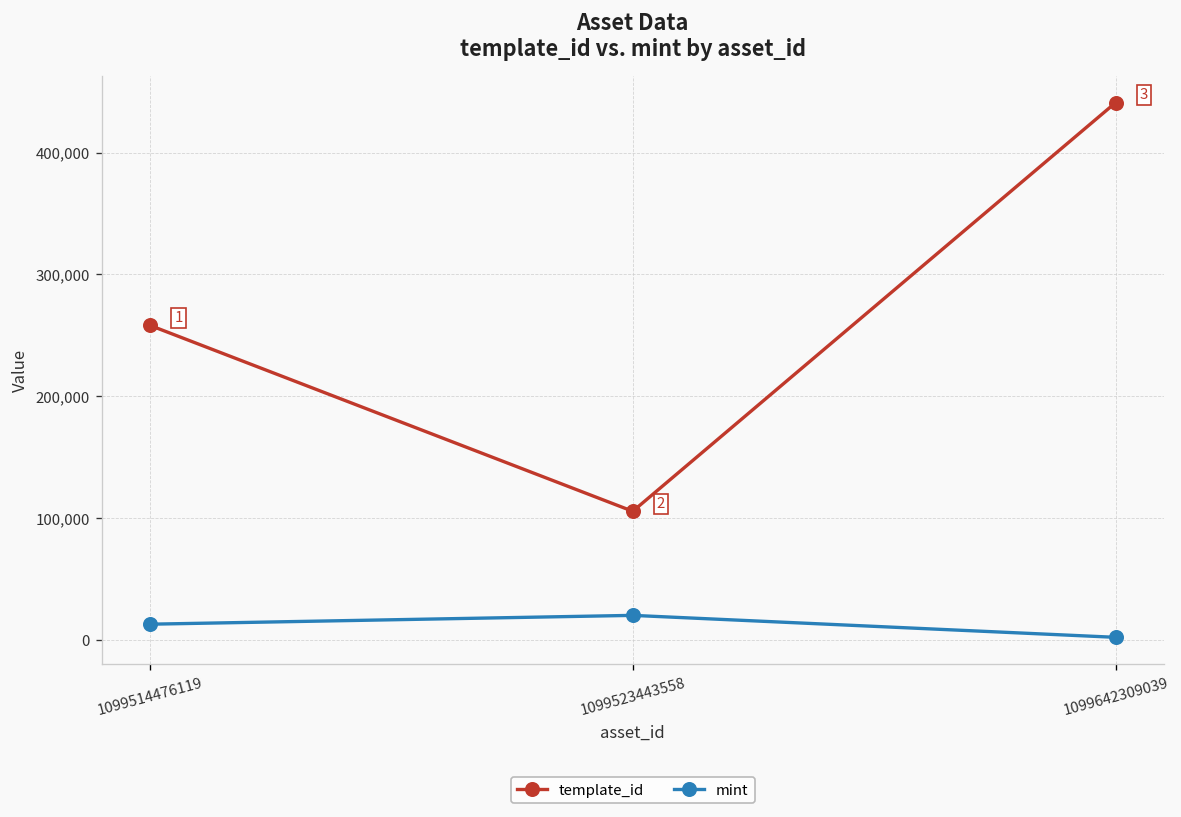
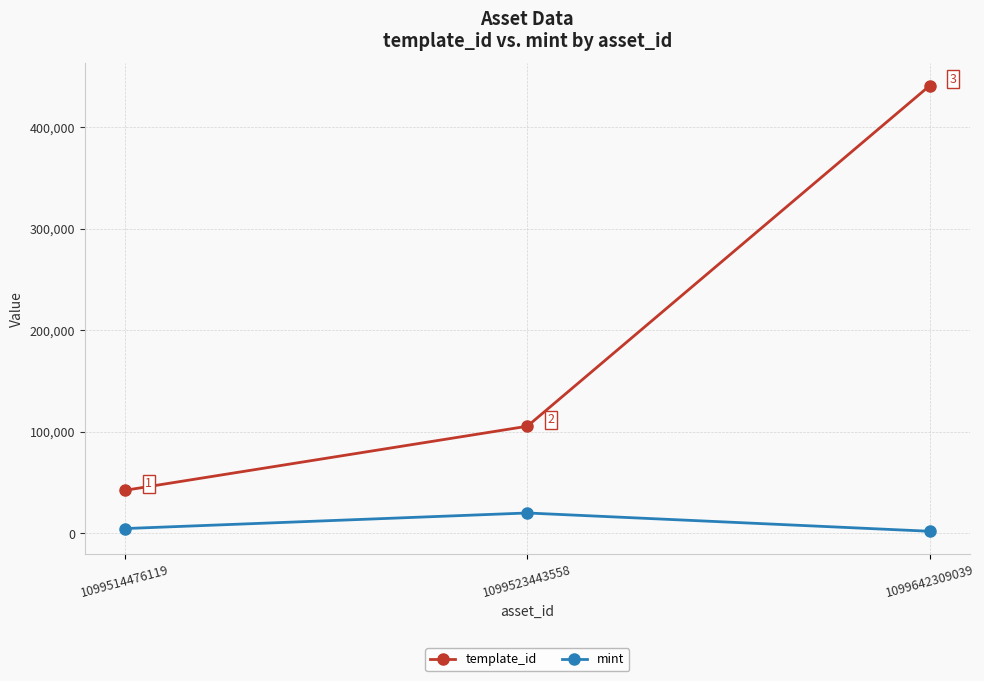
  {
    "template_id": {
-     "1099514476119": "258,000"
+     "1099514476119": "42,000"
    },
    "mint": {
-     "1099514476119": "13,000",
+     "1099514476119": "5,000",
      "1099523443558": "20,000",
      "1099642309039": "2,000"
    }
  }
